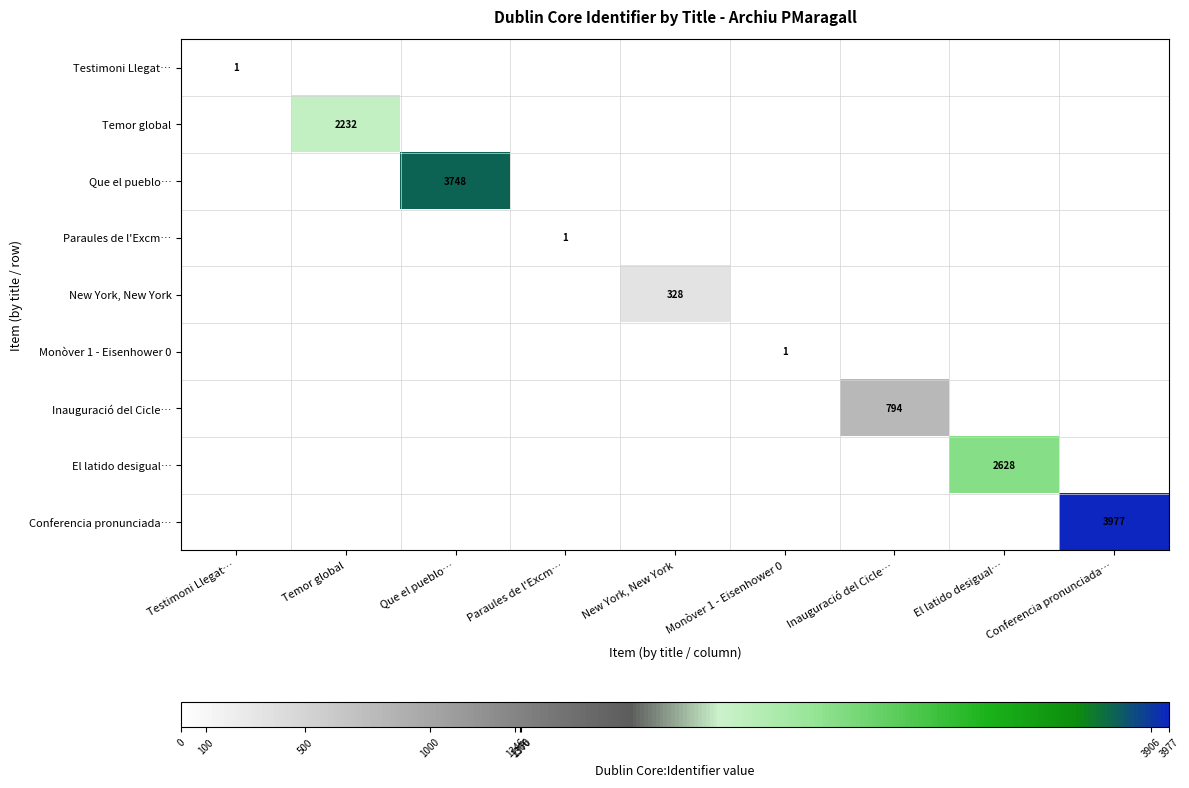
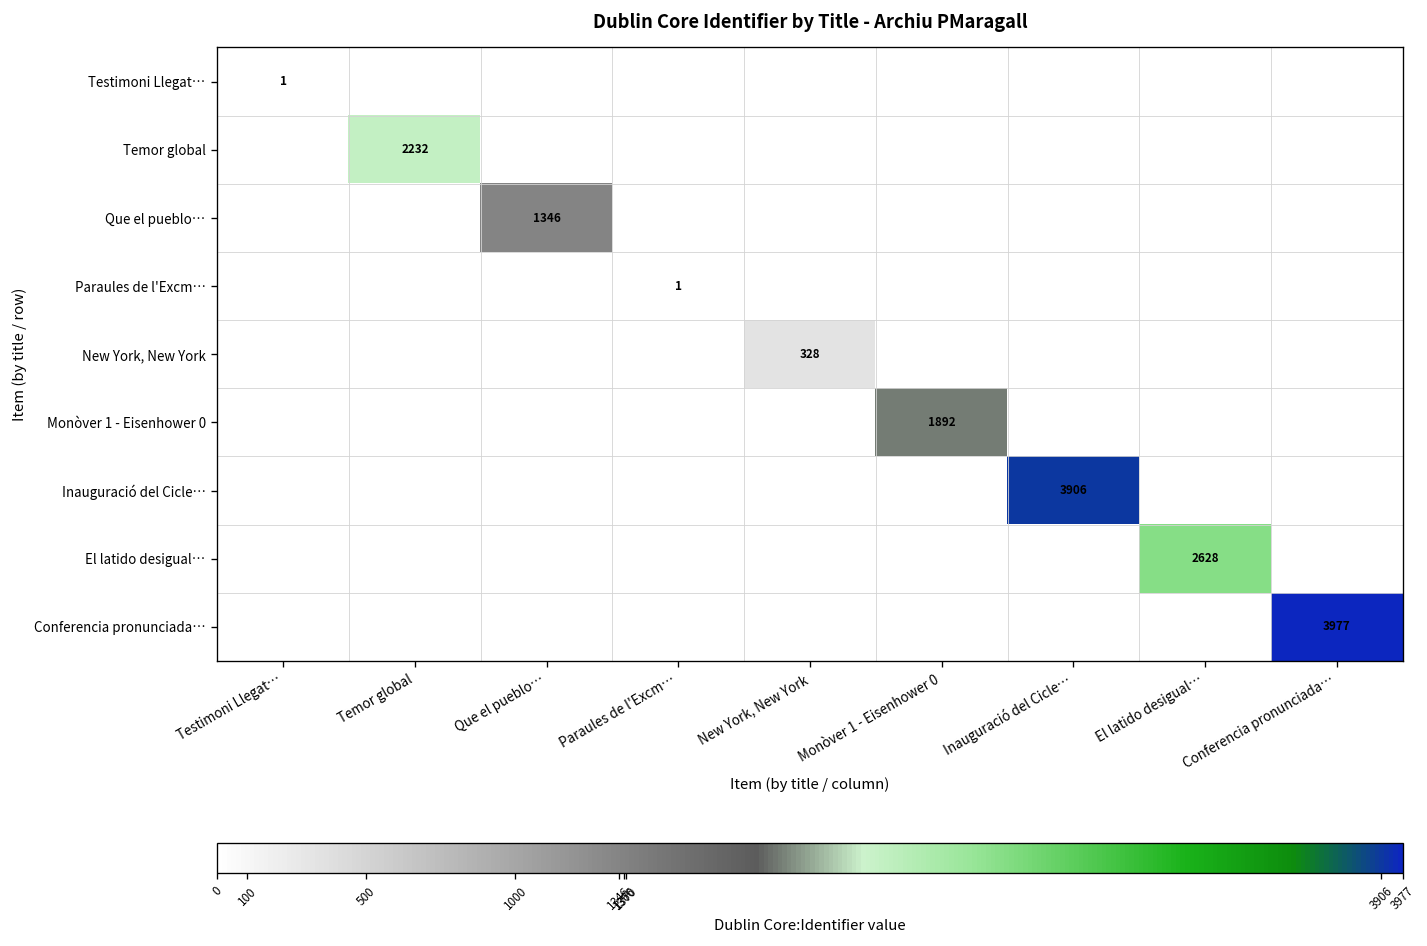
  {
    "Testimoni Llegat…": {
      "Testimoni Llegat…": 1
    },
    "Temor global": {
      "Temor global": 2232
    },
    "Que el pueblo…": {
-     "Que el pueblo…": 3748
+     "Que el pueblo…": 1346
    },
    "Paraules de l'Excm…": {
      "Paraules de l'Excm…": 1
    },
    "New York, New York": {
      "New York, New York": 328
    },
    "Monòver 1 - Eisenhower 0": {
-     "Monòver 1 - Eisenhower 0": 1
+     "Monòver 1 - Eisenhower 0": 1892
    },
    "Inauguració del Cicle…": {
-     "Inauguració del Cicle…": 794
+     "Inauguració del Cicle…": 3906
    },
    "El latido desigual…": {
      "El latido desigual…": 2628
    },
    "Conferencia pronunciada…": {
      "Conferencia pronunciada…": 3977
    }
  }
